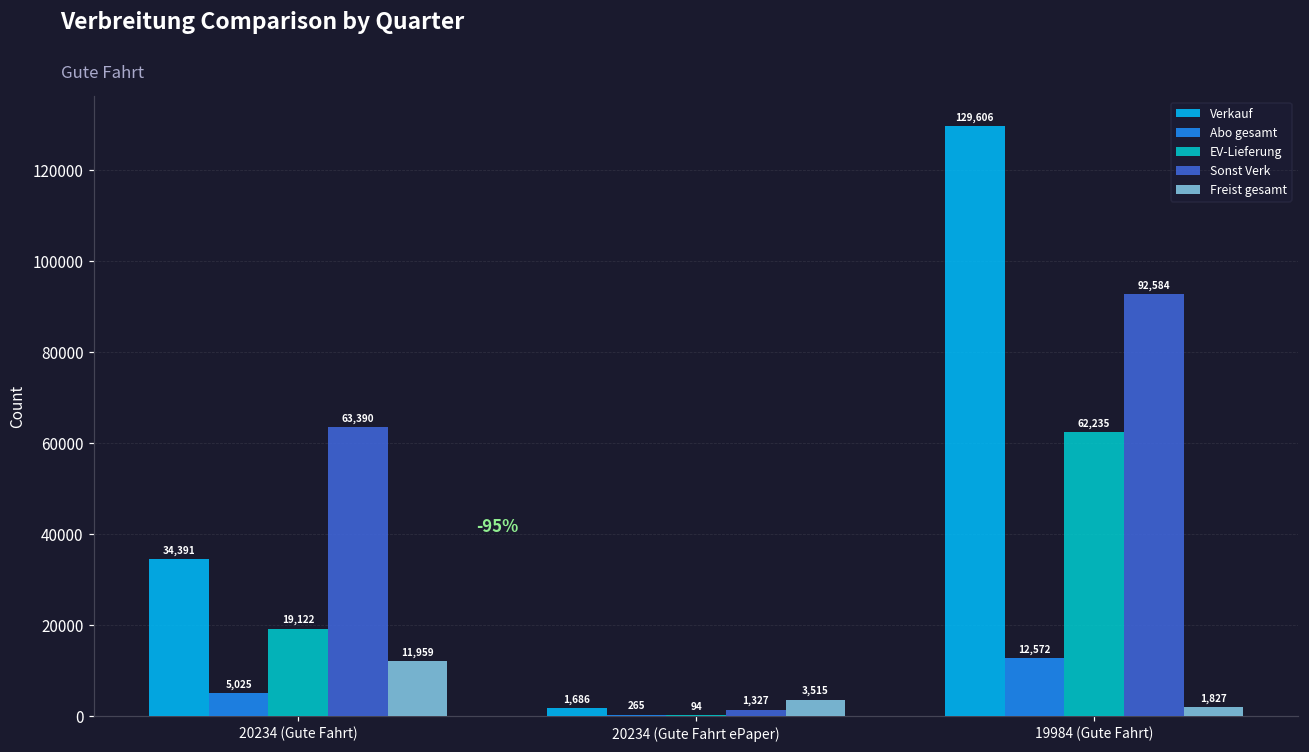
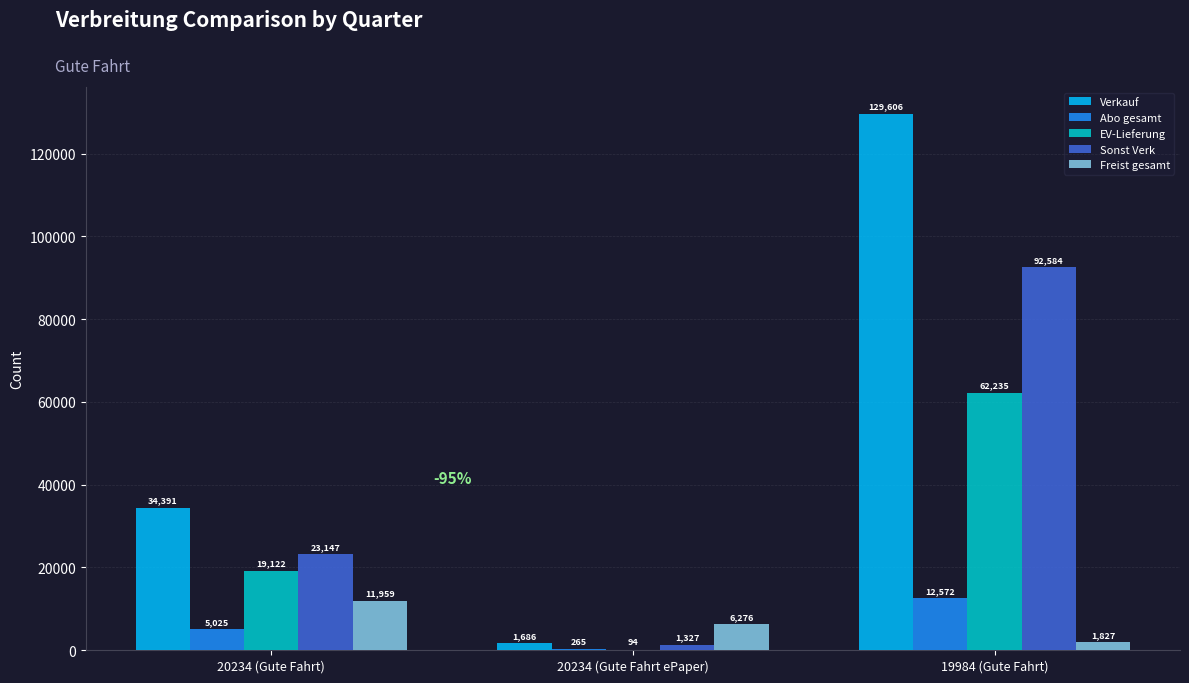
  {
    "Sonst Verk": {
-     "20234 (Gute Fahrt)": "63,390",
+     "20234 (Gute Fahrt)": "23,147",
      "20234 (Gute Fahrt ePaper)": "1,327",
      "19984 (Gute Fahrt)": "92,584"
    },
    "Freist gesamt": {
      "20234 (Gute Fahrt)": "11,959",
-     "20234 (Gute Fahrt ePaper)": "3,515",
+     "20234 (Gute Fahrt ePaper)": "6,276",
      "19984 (Gute Fahrt)": "1,827"
    }
  }
